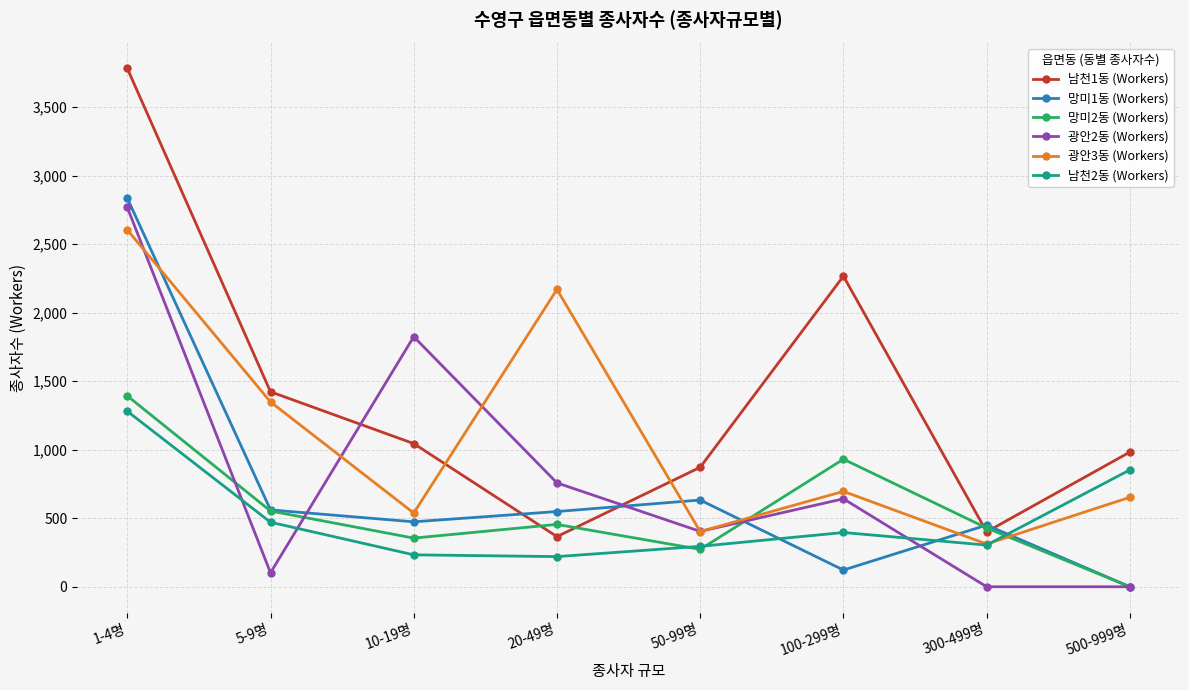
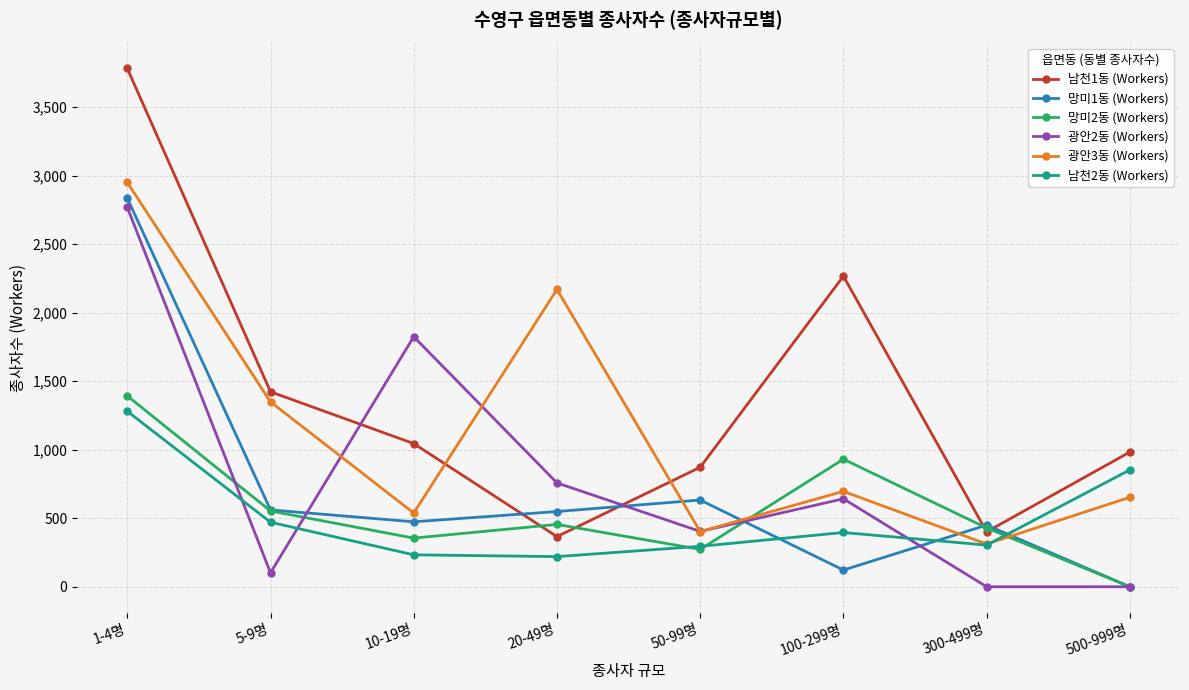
  {
    "남천1동 (Workers)": {
      "1-4명": "3,780",
      "5-9명": "1,420",
      "10-19명": "1,050",
      "20-49명": "370",
      "50-99명": "870",
      "100-299명": "2,270",
      "300-499명": "400",
      "500-999명": "980"
    },
    "망미1동 (Workers)": {
      "1-4명": "2,840",
      "10-19명": "470",
      "20-49명": "550",
      "50-99명": "630",
      "100-299명": "120",
      "300-499명": "450"
    },
    "광안2동 (Workers)": {
      "1-4명": "2,770",
      "5-9명": "100",
      "10-19명": "1,830",
      "20-49명": "760",
      "100-299명": "640",
      "300-499명": "0"
    },
    "광안3동 (Workers)": {
-     "1-4명": "2,610",
+     "1-4명": "2,950",
      "5-9명": "1,350",
      "10-19명": "540",
      "20-49명": "2,170",
      "100-299명": "700",
      "500-999명": "650"
    }
  }
